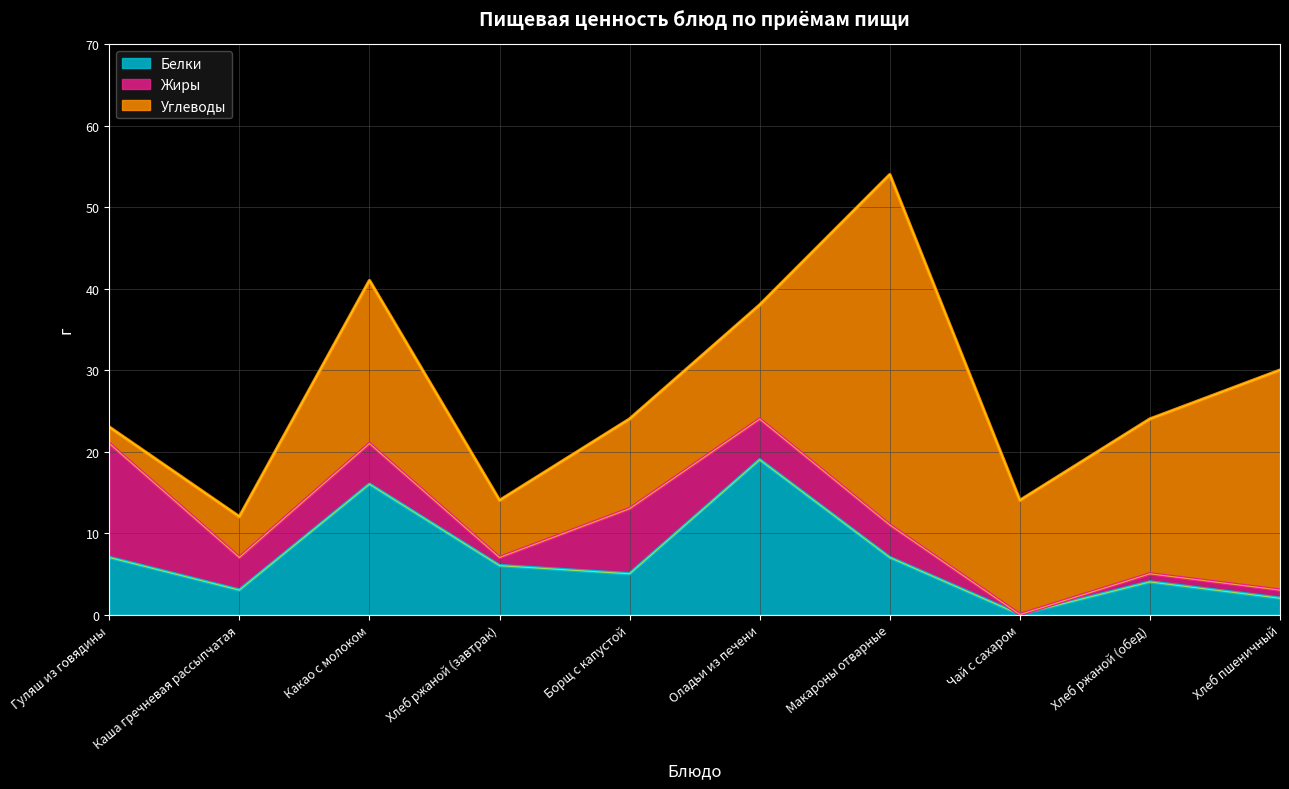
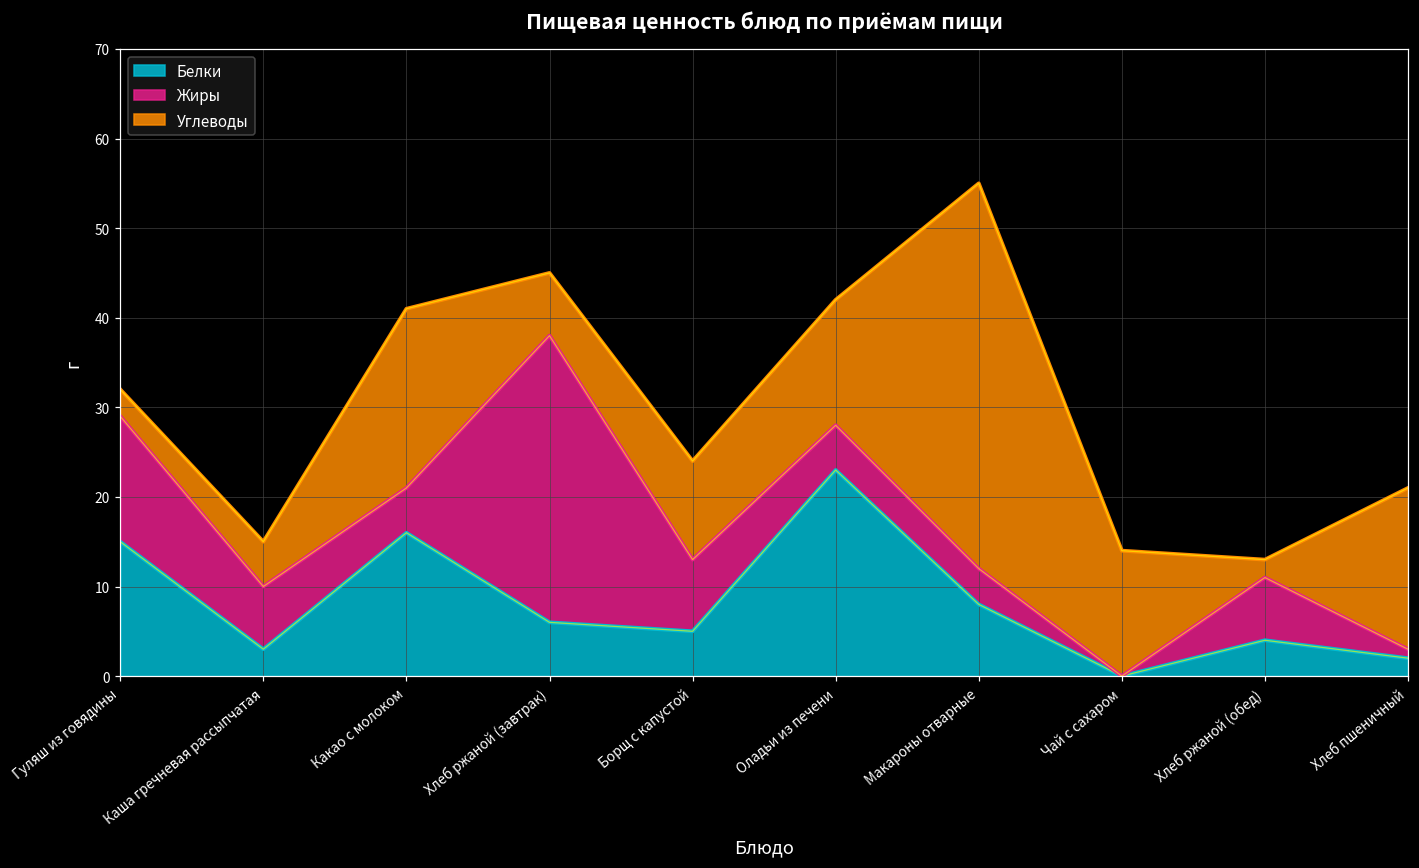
  {
    "Белки": {
-     "Гуляш из говядины": 7,
+     "Гуляш из говядины": 15,
      "Каша гречневая рассыпчатая": 3,
      "Какао с молоком": 16,
      "Хлеб ржаной (завтрак)": 6,
      "Борщ с капустой": 5,
-     "Оладьи из печени": 19,
-     "Макароны отварные": 7,
+     "Оладьи из печени": 23,
+     "Макароны отварные": 8,
      "Хлеб ржаной (обед)": 4,
      "Хлеб пшеничный": 2
    },
    "Жиры": {
      "Гуляш из говядины": 14,
-     "Каша гречневая рассыпчатая": 4,
+     "Каша гречневая рассыпчатая": 7,
      "Какао с молоком": 5,
-     "Хлеб ржаной (завтрак)": 1,
+     "Хлеб ржаной (завтрак)": 32,
      "Борщ с капустой": 8,
      "Оладьи из печени": 5,
      "Макароны отварные": 4,
-     "Хлеб ржаной (обед)": 1,
+     "Хлеб ржаной (обед)": 7,
      "Хлеб пшеничный": 1
    },
    "Углеводы": {
-     "Гуляш из говядины": 2,
+     "Гуляш из говядины": 3,
      "Каша гречневая рассыпчатая": 5,
      "Какао с молоком": 20,
      "Хлеб ржаной (завтрак)": 7,
      "Борщ с капустой": 11,
      "Оладьи из печени": 14,
      "Макароны отварные": 43,
      "Чай с сахаром": 14,
-     "Хлеб ржаной (обед)": 19,
-     "Хлеб пшеничный": 27
+     "Хлеб ржаной (обед)": 2,
+     "Хлеб пшеничный": 18
    }
  }
